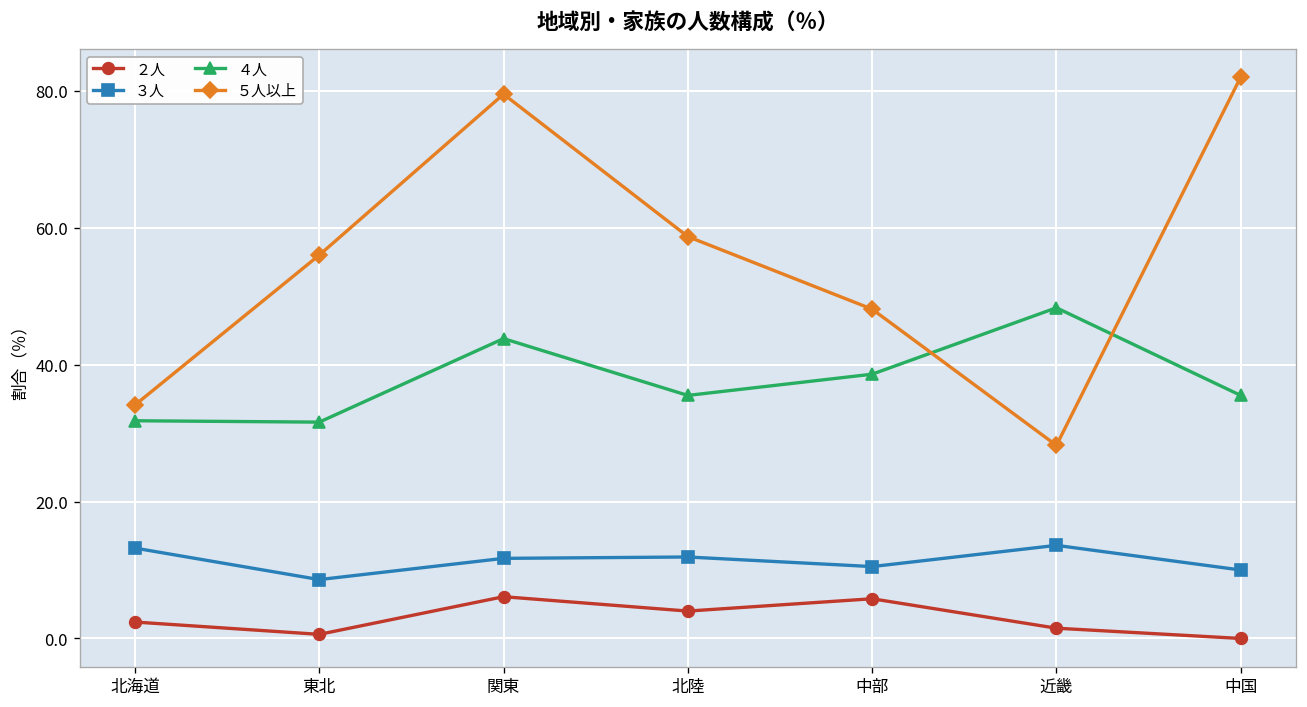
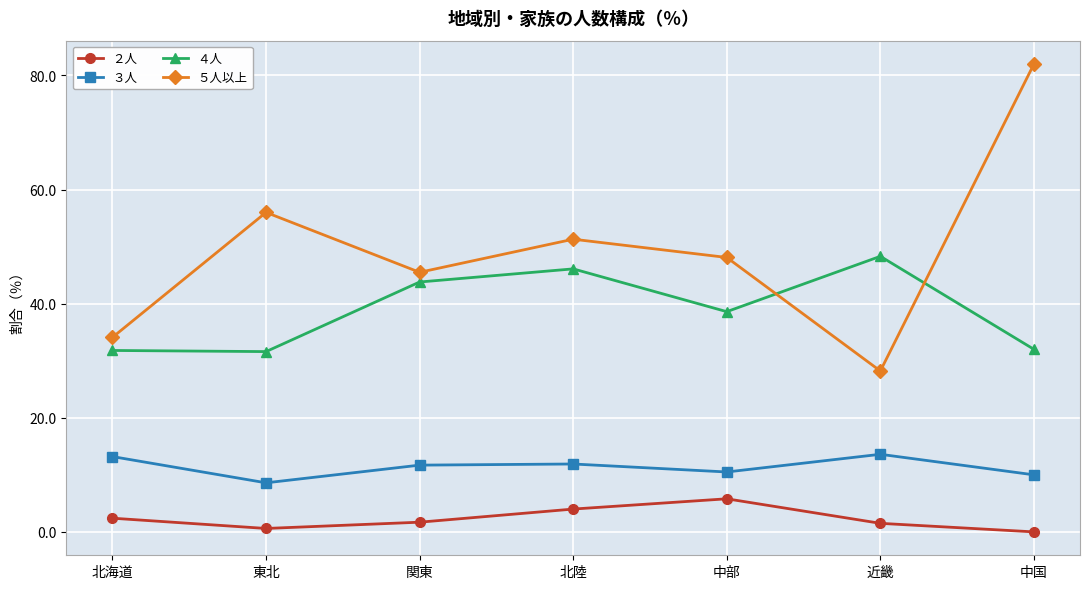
  {
    "２人": {
      "北海道": 2,
      "東北": 1,
-     "関東": 6,
+     "関東": 2,
      "北陸": 4,
      "中部": 6,
      "近畿": 2,
      "中国": 0
    },
    "３人": {
      "北海道": 13,
      "東北": 9,
      "関東": 12,
      "北陸": 12,
      "中部": 11,
      "近畿": 14,
      "中国": 10
    },
    "４人": {
      "北海道": 32,
      "東北": 32,
      "関東": 44,
-     "北陸": 36,
+     "北陸": 46,
      "中部": 39,
      "近畿": 48,
-     "中国": 36
+     "中国": 32
    },
    "５人以上": {
      "北海道": 34,
      "東北": 56,
-     "関東": 80,
-     "北陸": 59,
+     "関東": 46,
+     "北陸": 51,
      "中部": 48,
      "近畿": 28,
      "中国": 82
    }
  }
